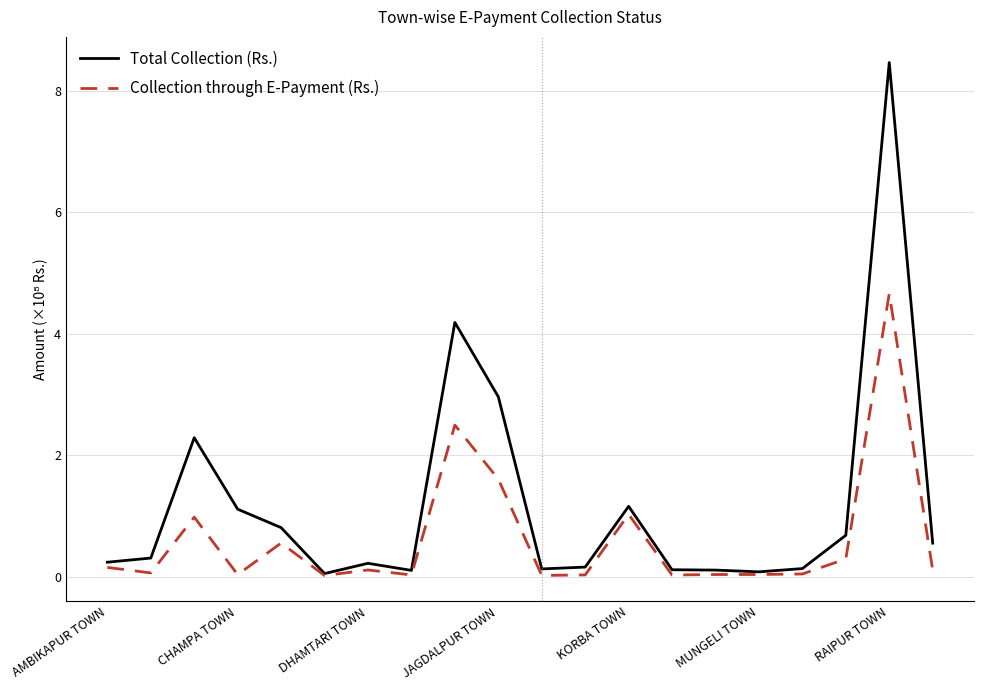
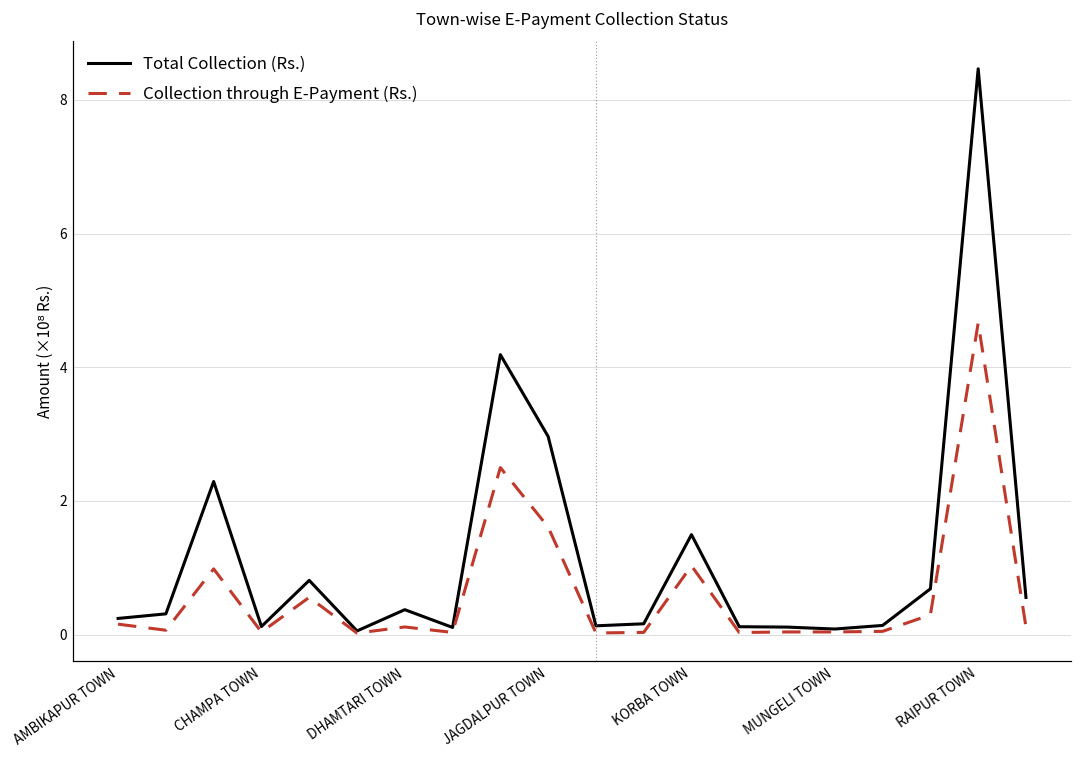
  {
    "Total Collection (Rs.)": {
      "AMBIKAPUR TOWN": 0.2,
-     "CHAMPA TOWN": 1.1,
-     "DHAMTARI TOWN": 0.2,
+     "CHAMPA TOWN": 0.1,
+     "DHAMTARI TOWN": 0.4,
      "JAGDALPUR TOWN": 3.0,
-     "KORBA TOWN": 1.2,
+     "KORBA TOWN": 1.5,
      "MUNGELI TOWN": 0.1,
      "RAIPUR TOWN": 8.5
    },
    "Collection through E-Payment (Rs.)": {
      "AMBIKAPUR TOWN": 0.2,
      "CHAMPA TOWN": 0.0,
      "DHAMTARI TOWN": 0.1,
      "JAGDALPUR TOWN": 1.6,
      "KORBA TOWN": 1.0,
      "MUNGELI TOWN": 0.0,
      "RAIPUR TOWN": 4.7
    }
  }
